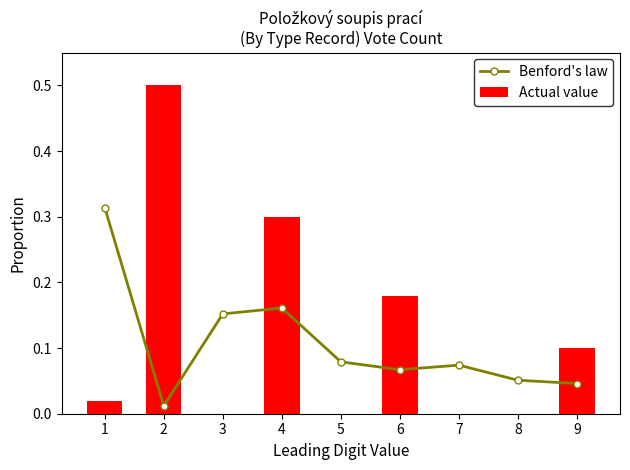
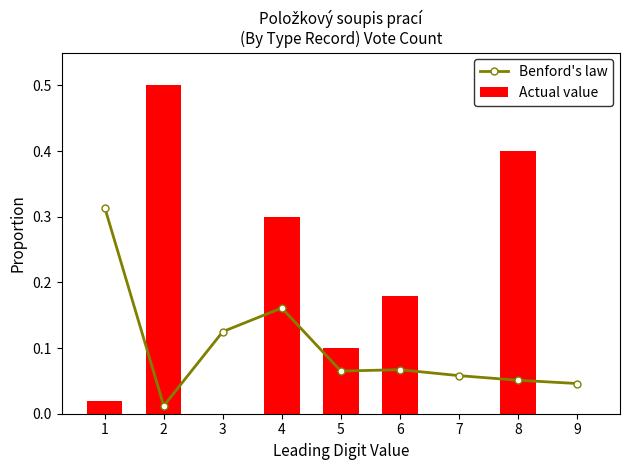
  {
    "Benford's law": {
      "1": 0.31,
      "2": 0.01,
-     "3": 0.15,
+     "3": 0.13,
      "4": 0.16,
-     "5": 0.08,
+     "5": 0.07,
      "6": 0.07,
-     "7": 0.07,
+     "7": 0.06,
      "8": 0.05,
      "9": 0.05
    },
    "Actual value": {
      "1": 0.02,
      "2": 0.5,
      "3": 0.0,
      "4": 0.3,
-     "5": 0.0,
+     "5": 0.1,
      "6": 0.18,
      "7": 0.0,
-     "8": 0.0,
-     "9": 0.1
+     "8": 0.4,
+     "9": 0.0
    }
  }
